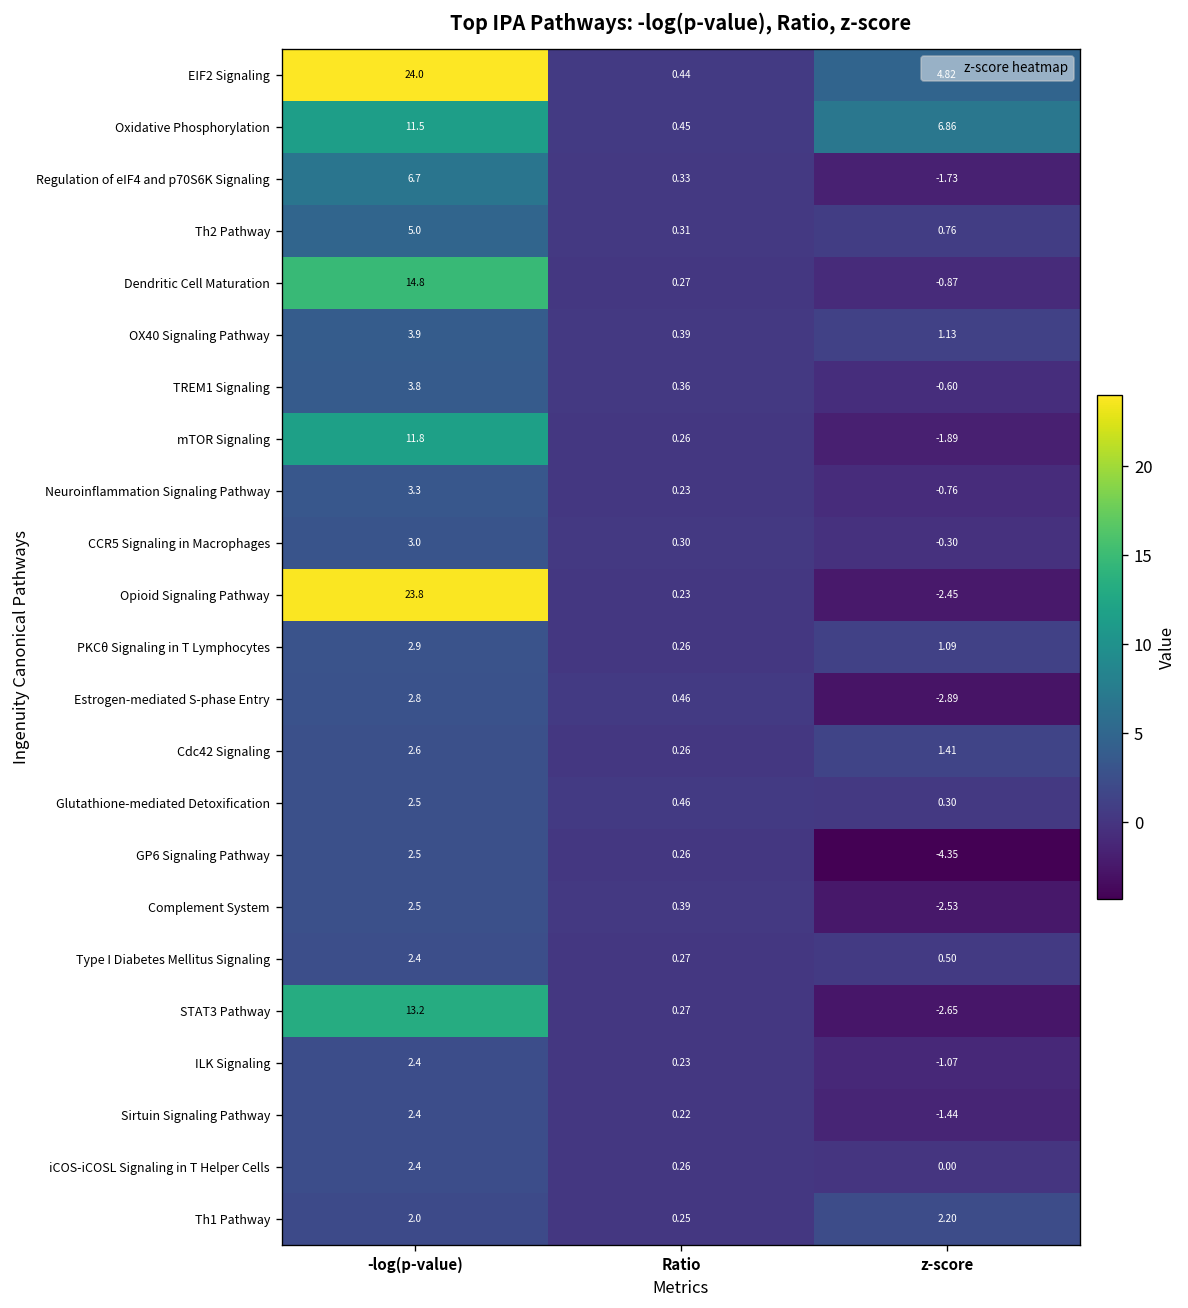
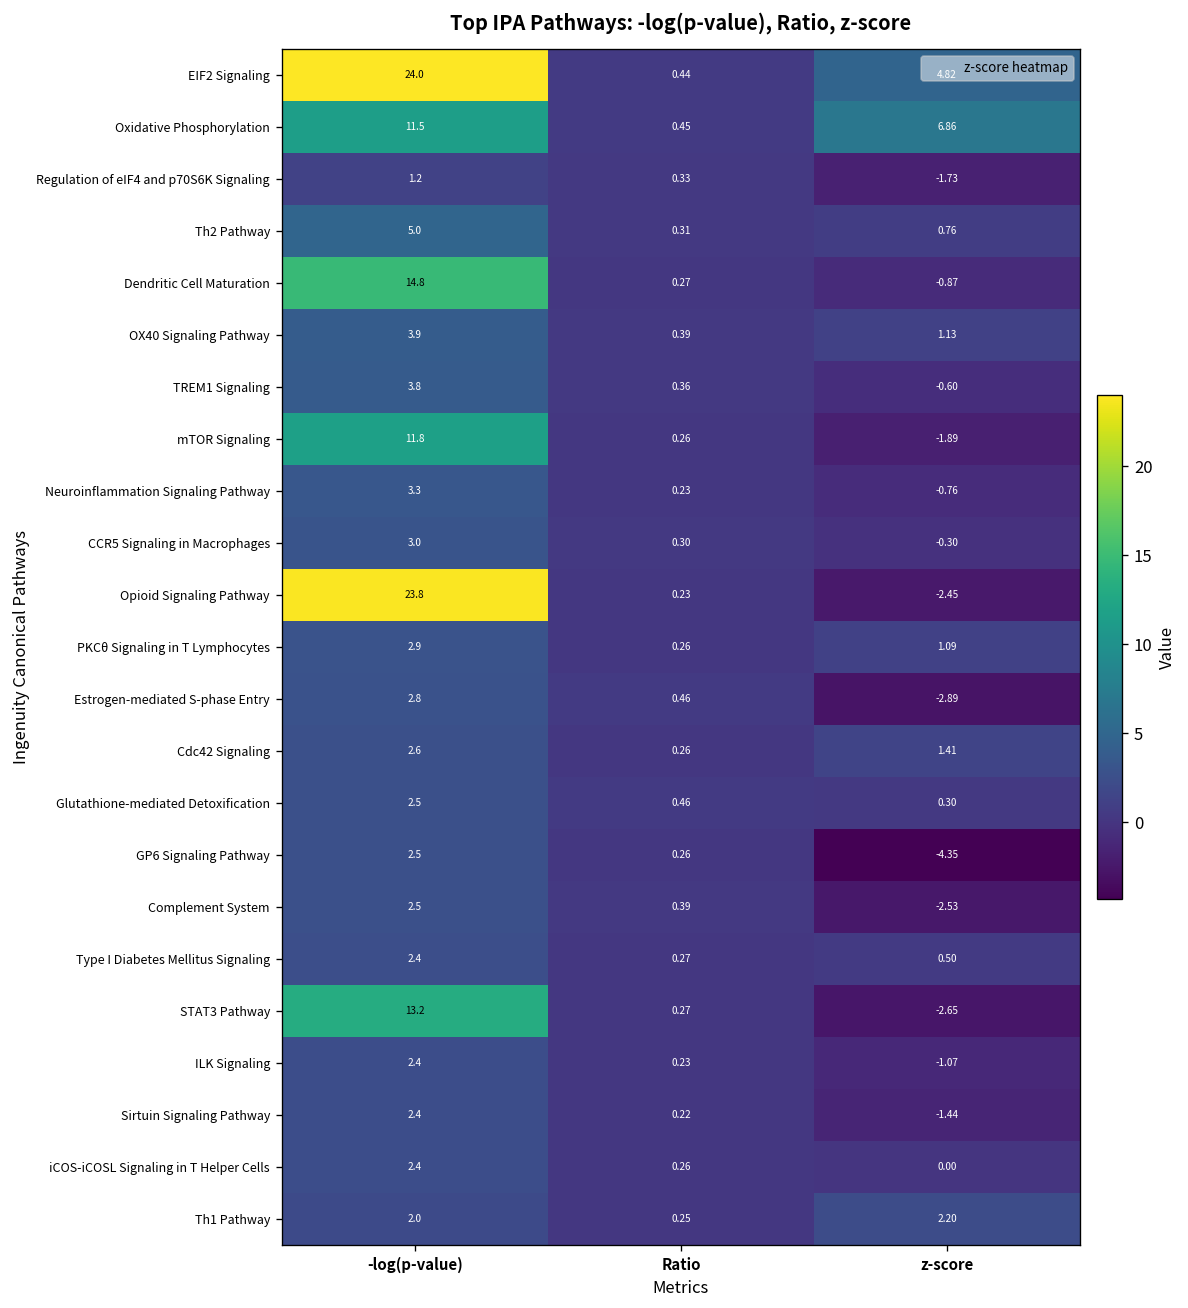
  {
    "EIF2 Signaling": {
      "-log(p-value)": 24.0,
      "Ratio": 0.44
    },
    "Oxidative Phosphorylation": {
      "-log(p-value)": 11.5,
      "Ratio": 0.45,
      "z-score": 6.86
    },
    "Regulation of eIF4 and p70S6K Signaling": {
-     "-log(p-value)": 6.7,
+     "-log(p-value)": 1.2,
      "Ratio": 0.33,
      "z-score": -1.73
    },
    "Th2 Pathway": {
      "-log(p-value)": 5.0,
      "Ratio": 0.31,
      "z-score": 0.76
    },
    "Dendritic Cell Maturation": {
      "-log(p-value)": 14.8,
      "Ratio": 0.27,
      "z-score": -0.87
    },
    "OX40 Signaling Pathway": {
      "-log(p-value)": 3.9,
      "Ratio": 0.39,
      "z-score": 1.13
    },
    "TREM1 Signaling": {
      "-log(p-value)": 3.8,
      "Ratio": 0.36,
      "z-score": -0.60
    },
    "mTOR Signaling": {
      "-log(p-value)": 11.8,
      "Ratio": 0.26,
      "z-score": -1.89
    },
    "Neuroinflammation Signaling Pathway": {
      "-log(p-value)": 3.3,
      "Ratio": 0.23,
      "z-score": -0.76
    },
    "CCR5 Signaling in Macrophages": {
      "-log(p-value)": 3.0,
      "Ratio": 0.30,
      "z-score": -0.30
    },
    "Opioid Signaling Pathway": {
      "-log(p-value)": 23.8,
      "Ratio": 0.23,
      "z-score": -2.45
    },
    "PKCθ Signaling in T Lymphocytes": {
      "-log(p-value)": 2.9,
      "Ratio": 0.26,
      "z-score": 1.09
    },
    "Estrogen-mediated S-phase Entry": {
      "-log(p-value)": 2.8,
      "Ratio": 0.46,
      "z-score": -2.89
    },
    "Cdc42 Signaling": {
      "-log(p-value)": 2.6,
      "Ratio": 0.26,
      "z-score": 1.41
    },
    "Glutathione-mediated Detoxification": {
      "-log(p-value)": 2.5,
      "Ratio": 0.46,
      "z-score": 0.30
    },
    "GP6 Signaling Pathway": {
      "-log(p-value)": 2.5,
      "Ratio": 0.26,
      "z-score": -4.35
    },
    "Complement System": {
      "-log(p-value)": 2.5,
      "Ratio": 0.39,
      "z-score": -2.53
    },
    "Type I Diabetes Mellitus Signaling": {
      "-log(p-value)": 2.4,
      "Ratio": 0.27,
      "z-score": 0.50
    },
    "STAT3 Pathway": {
      "-log(p-value)": 13.2,
      "Ratio": 0.27,
      "z-score": -2.65
    },
    "ILK Signaling": {
      "-log(p-value)": 2.4,
      "Ratio": 0.23,
      "z-score": -1.07
    },
    "Sirtuin Signaling Pathway": {
      "-log(p-value)": 2.4,
      "Ratio": 0.22,
      "z-score": -1.44
    },
    "iCOS-iCOSL Signaling in T Helper Cells": {
      "-log(p-value)": 2.4,
      "Ratio": 0.26,
      "z-score": 0.00
    },
    "Th1 Pathway": {
      "-log(p-value)": 2.0,
      "Ratio": 0.25,
      "z-score": 2.20
    }
  }
